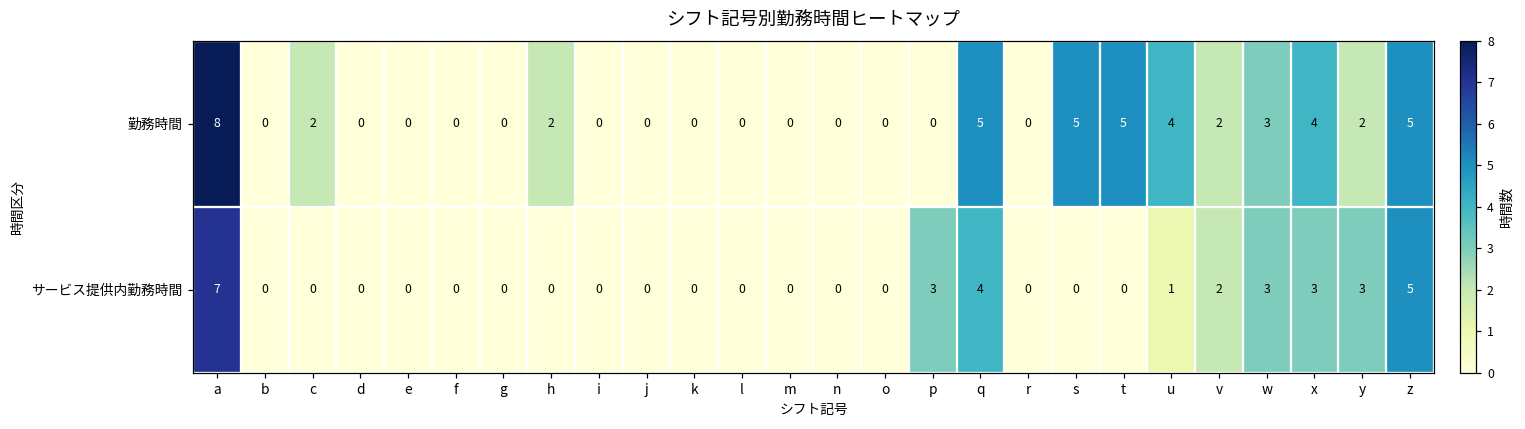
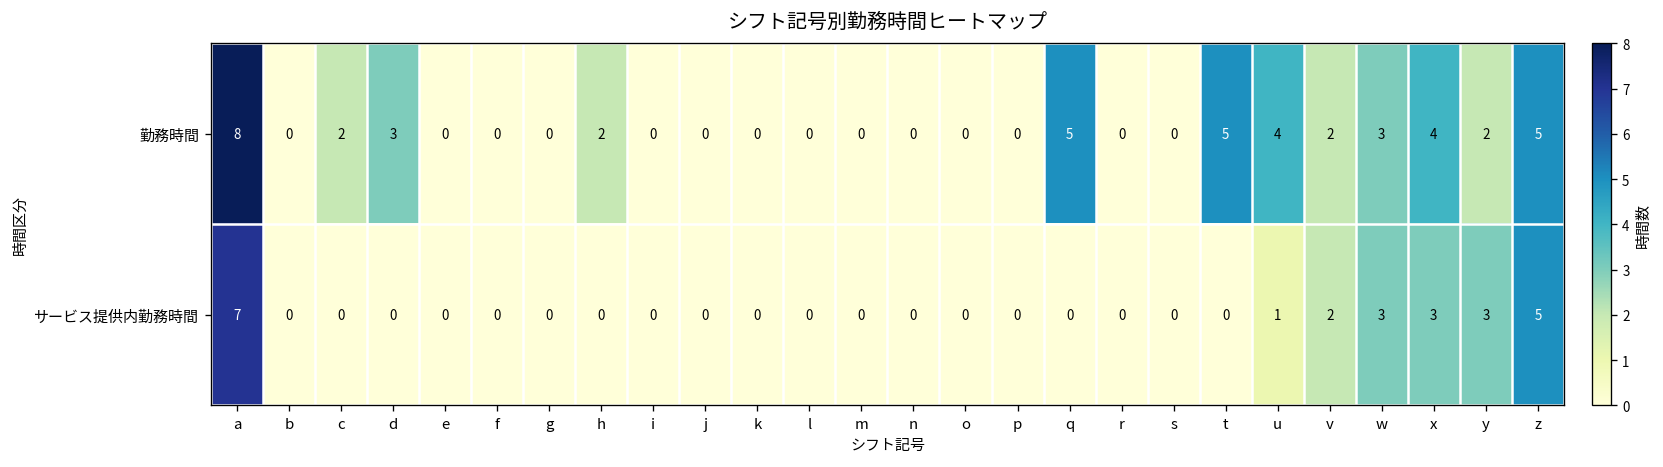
  {
    "勤務時間": {
      "a": 8,
      "b": 0,
      "c": 2,
-     "d": 0,
+     "d": 3,
      "e": 0,
      "f": 0,
      "g": 0,
      "h": 2,
      "i": 0,
      "j": 0,
      "k": 0,
      "l": 0,
      "m": 0,
      "n": 0,
      "o": 0,
      "p": 0,
      "q": 5,
      "r": 0,
-     "s": 5,
+     "s": 0,
      "t": 5,
      "u": 4,
      "v": 2,
      "w": 3,
      "x": 4,
      "y": 2,
      "z": 5
    },
    "サービス提供内勤務時間": {
      "a": 7,
      "b": 0,
      "c": 0,
      "d": 0,
      "e": 0,
      "f": 0,
      "g": 0,
      "h": 0,
      "i": 0,
      "j": 0,
      "k": 0,
      "l": 0,
      "m": 0,
      "n": 0,
      "o": 0,
-     "p": 3,
-     "q": 4,
+     "p": 0,
+     "q": 0,
      "r": 0,
      "s": 0,
      "t": 0,
      "u": 1,
      "v": 2,
      "w": 3,
      "x": 3,
      "y": 3,
      "z": 5
    }
  }
